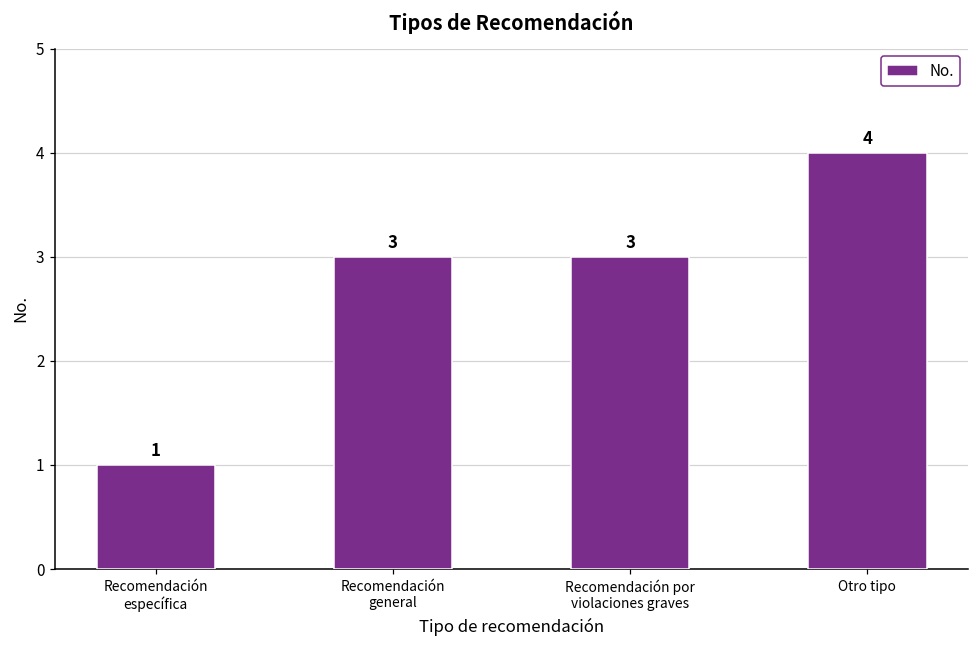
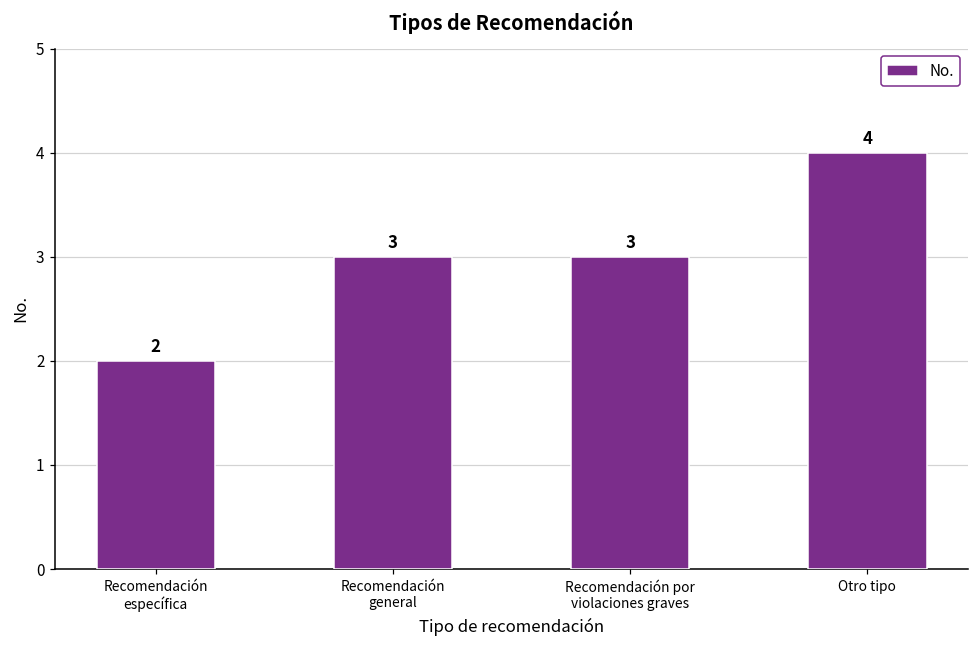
  {
-   "Recomendación específica": 1,
+   "Recomendación específica": 2,
    "Recomendación general": 3,
    "Recomendación por violaciones graves": 3,
    "Otro tipo": 4
  }
